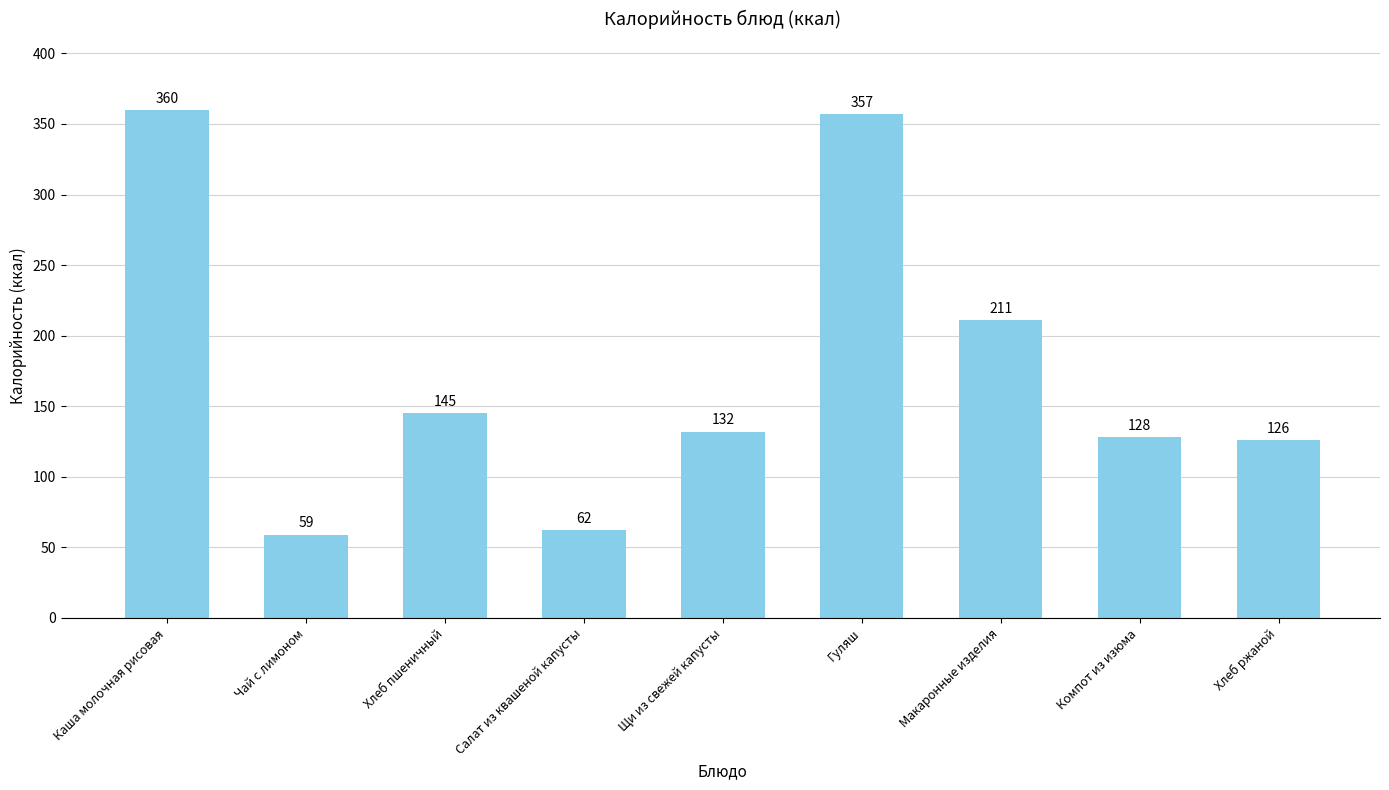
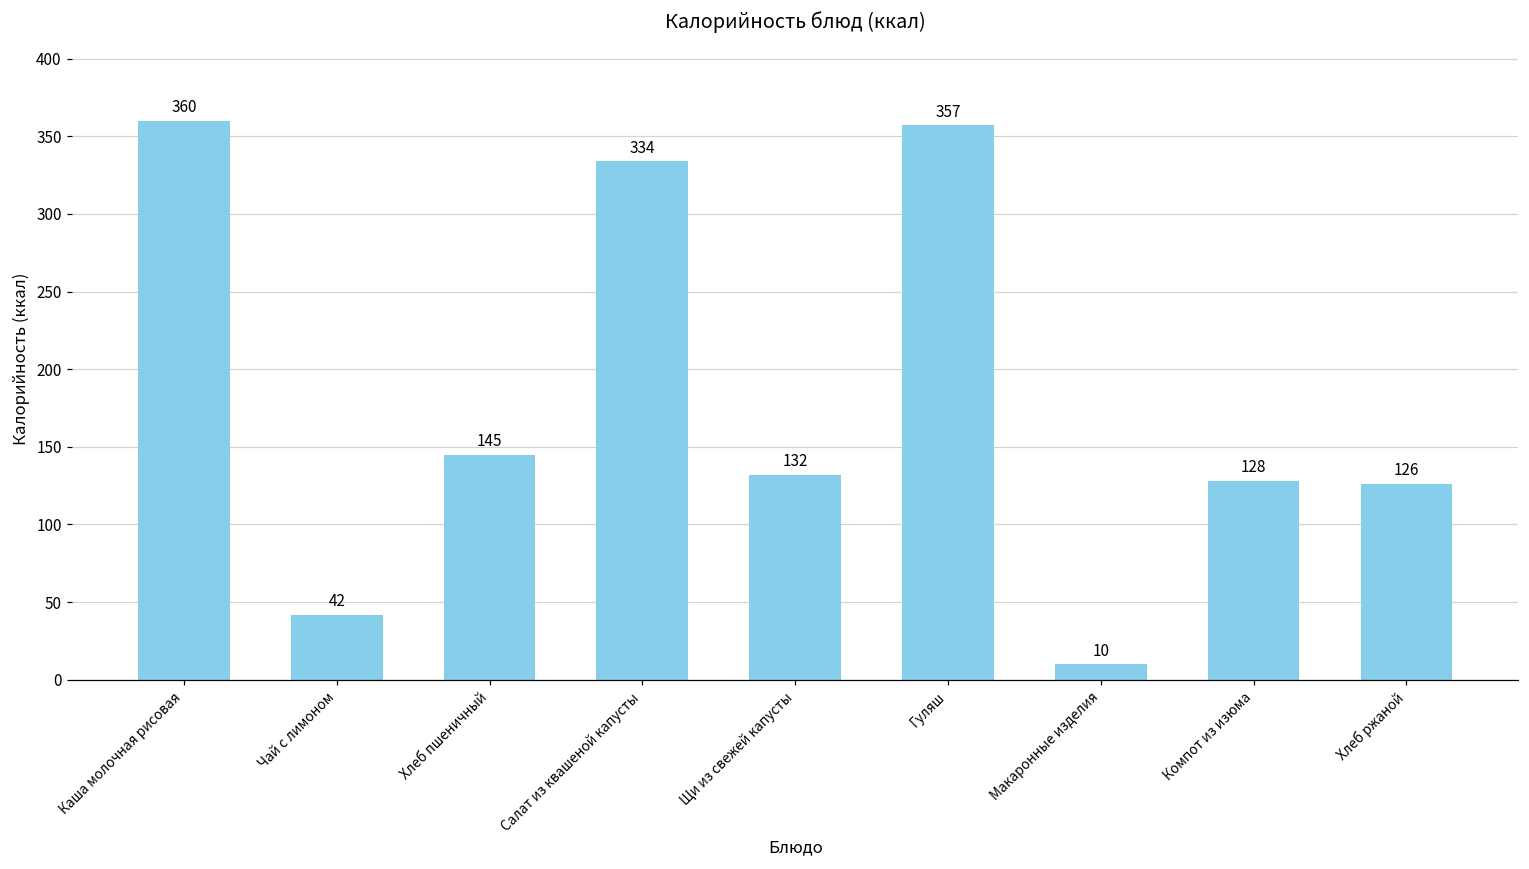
  {
    "Каша молочная рисовая": 360,
-   "Чай с лимоном": 59,
+   "Чай с лимоном": 42,
    "Хлеб пшеничный": 145,
-   "Салат из квашеной капусты": 62,
+   "Салат из квашеной капусты": 334,
    "Щи из свежей капусты": 132,
    "Гуляш": 357,
-   "Макаронные изделия": 211,
+   "Макаронные изделия": 10,
    "Компот из изюма": 128,
    "Хлеб ржаной": 126
  }
